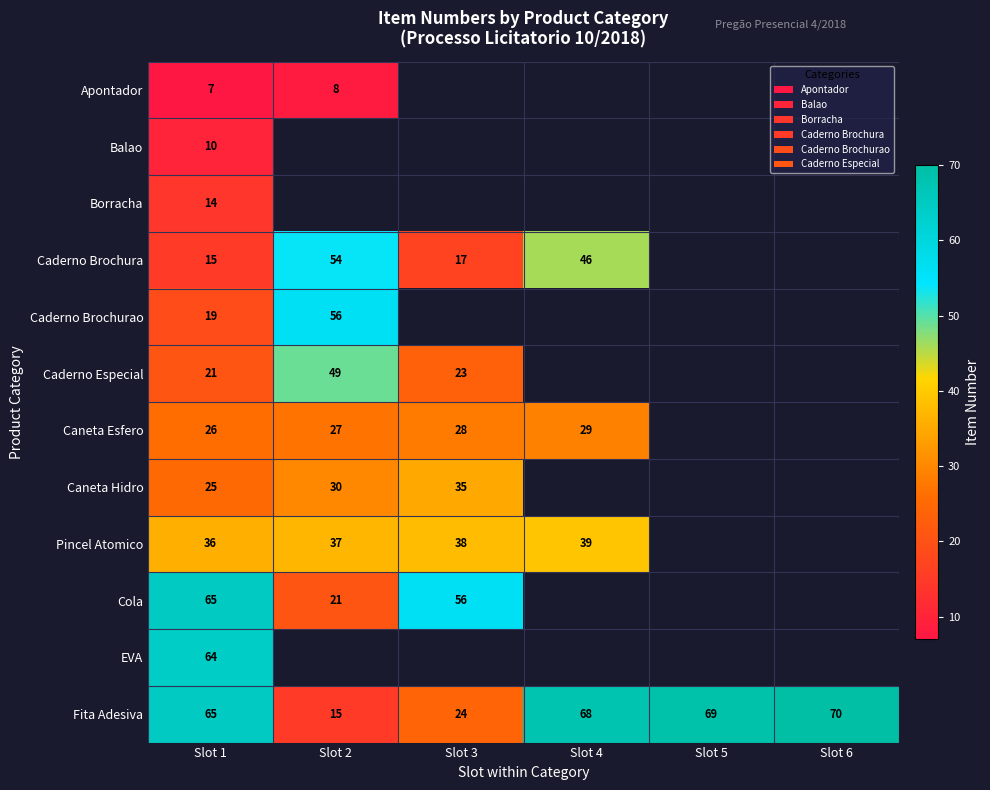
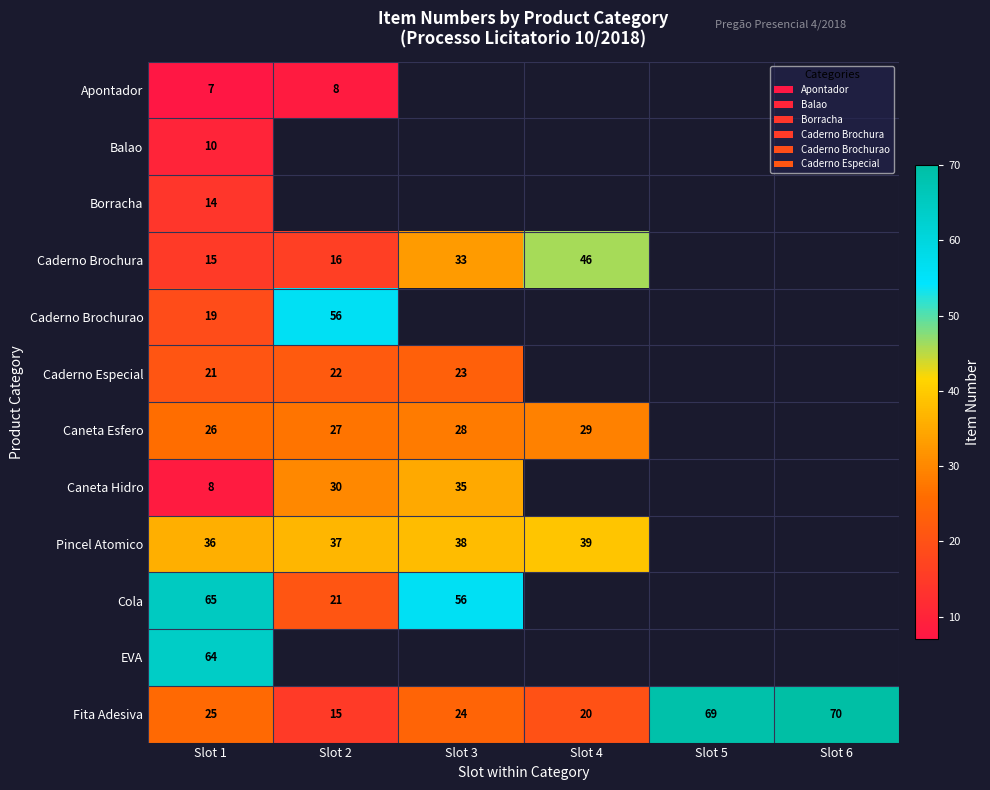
  {
    "Apontador": {
      "Slot 1": 7,
      "Slot 2": 8
    },
    "Balao": {
      "Slot 1": 10
    },
    "Borracha": {
      "Slot 1": 14
    },
    "Caderno Brochura": {
      "Slot 1": 15,
-     "Slot 2": 54,
-     "Slot 3": 17,
+     "Slot 2": 16,
+     "Slot 3": 33,
      "Slot 4": 46
    },
    "Caderno Brochurao": {
      "Slot 1": 19,
      "Slot 2": 56
    },
    "Caderno Especial": {
      "Slot 1": 21,
-     "Slot 2": 49,
+     "Slot 2": 22,
      "Slot 3": 23
    },
    "Caneta Esfero": {
      "Slot 1": 26,
      "Slot 2": 27,
      "Slot 3": 28,
      "Slot 4": 29
    },
    "Caneta Hidro": {
-     "Slot 1": 25,
+     "Slot 1": 8,
      "Slot 2": 30,
      "Slot 3": 35
    },
    "Pincel Atomico": {
      "Slot 1": 36,
      "Slot 2": 37,
      "Slot 3": 38,
      "Slot 4": 39
    },
    "Cola": {
      "Slot 1": 65,
      "Slot 2": 21,
      "Slot 3": 56
    },
    "EVA": {
      "Slot 1": 64
    },
    "Fita Adesiva": {
-     "Slot 1": 65,
+     "Slot 1": 25,
      "Slot 2": 15,
      "Slot 3": 24,
-     "Slot 4": 68,
+     "Slot 4": 20,
      "Slot 5": 69,
      "Slot 6": 70
    }
  }
